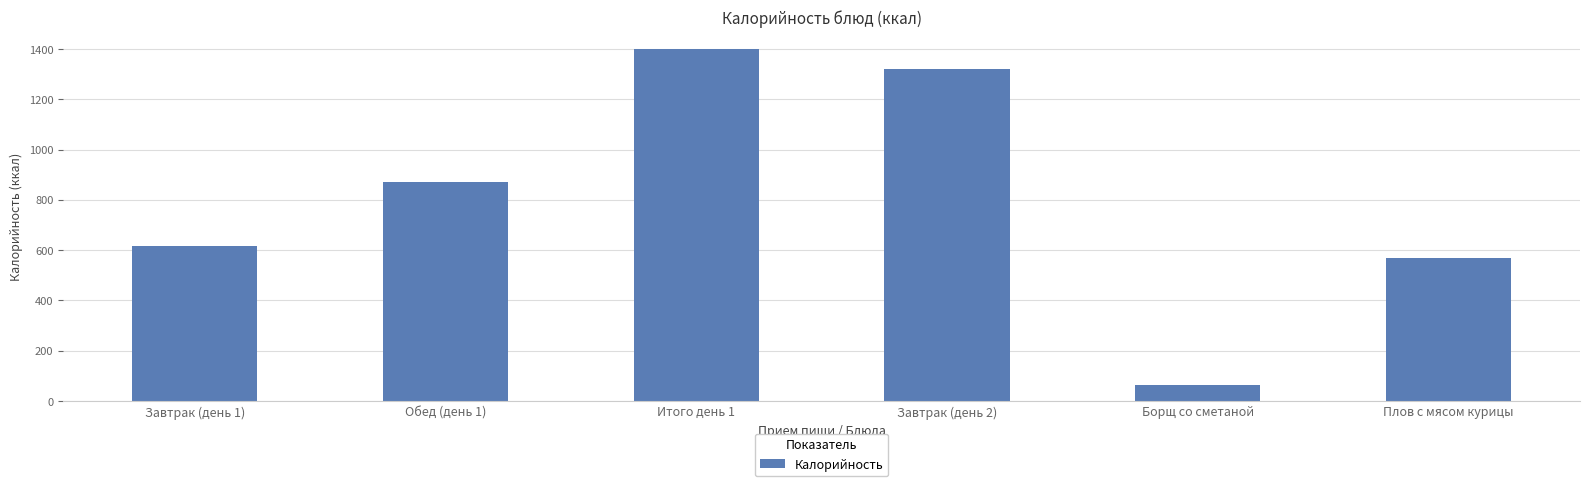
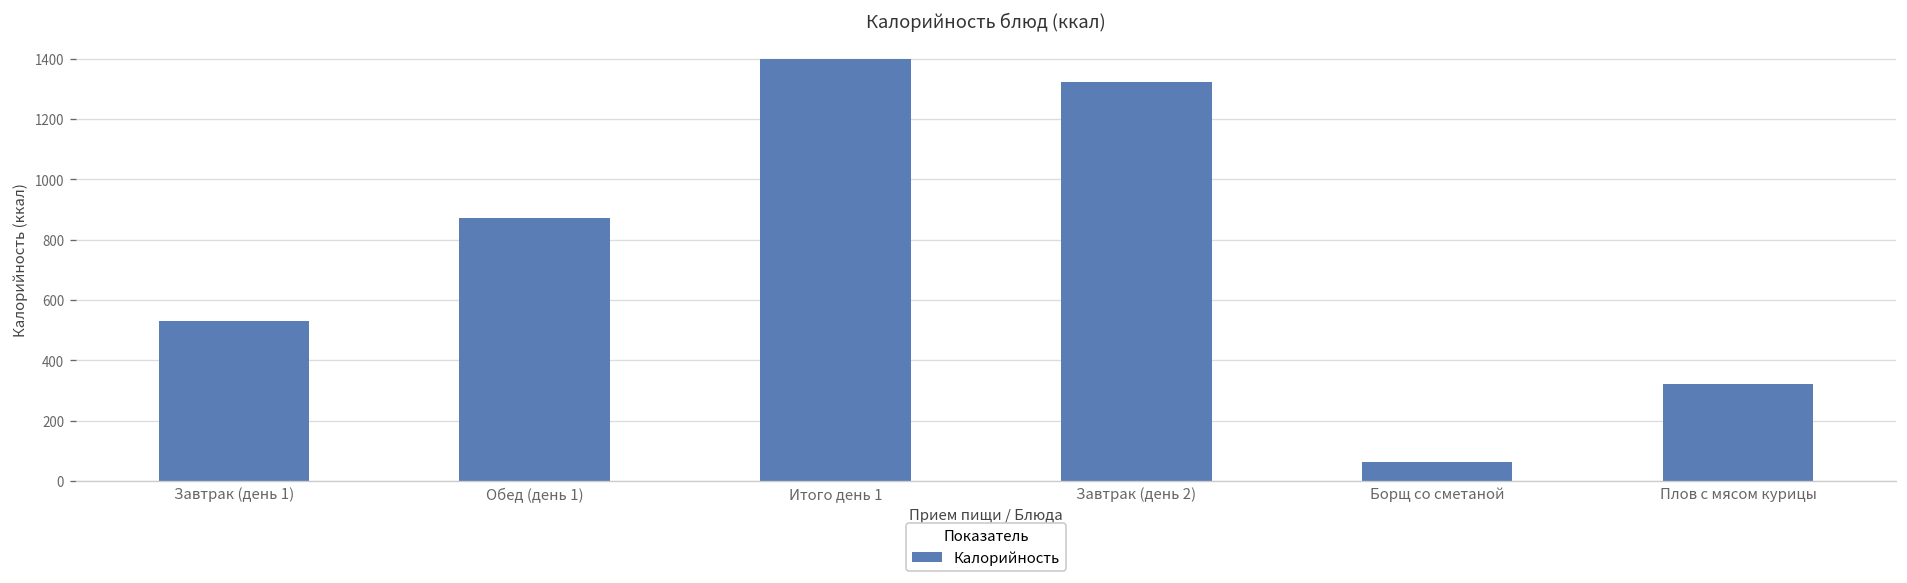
  {
-   "Завтрак (день 1)": 620,
+   "Завтрак (день 1)": 530,
    "Обед (день 1)": 870,
    "Итого день 1": 1400,
    "Завтрак (день 2)": 1320,
    "Борщ со сметаной": 60,
-   "Плов с мясом курицы": 570
+   "Плов с мясом курицы": 320
  }
